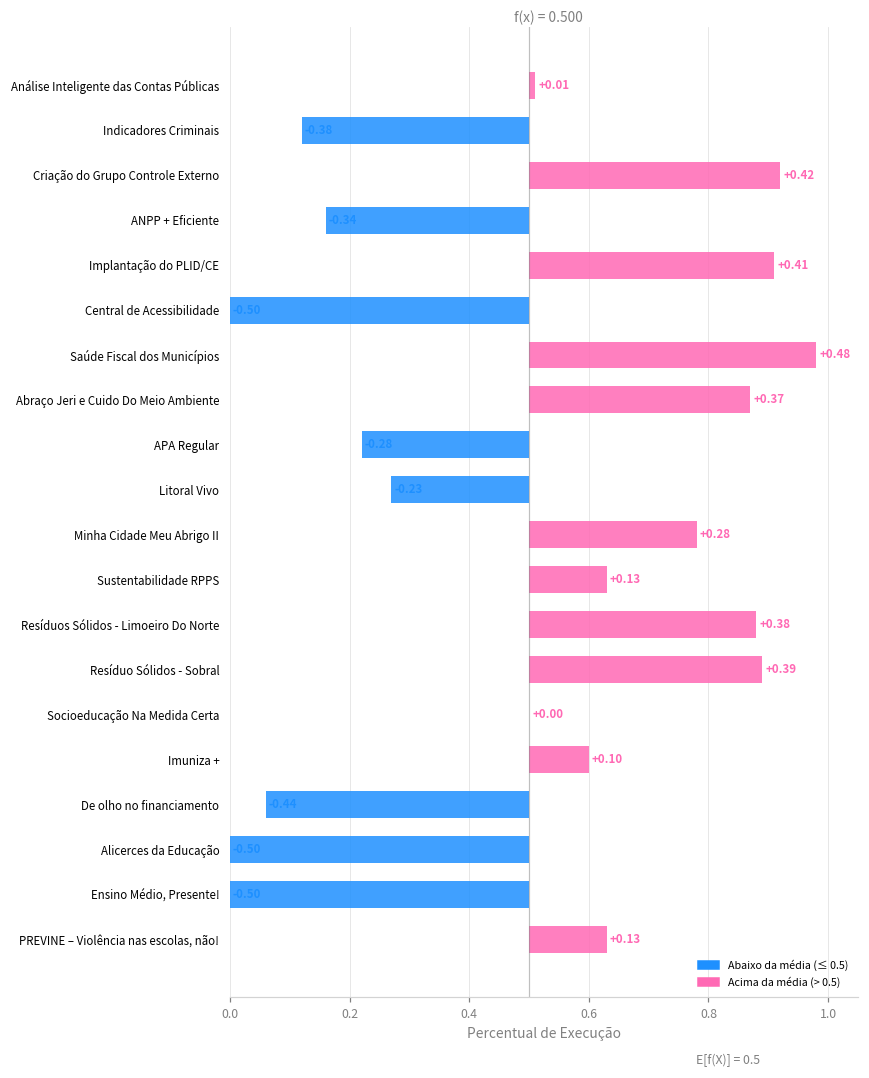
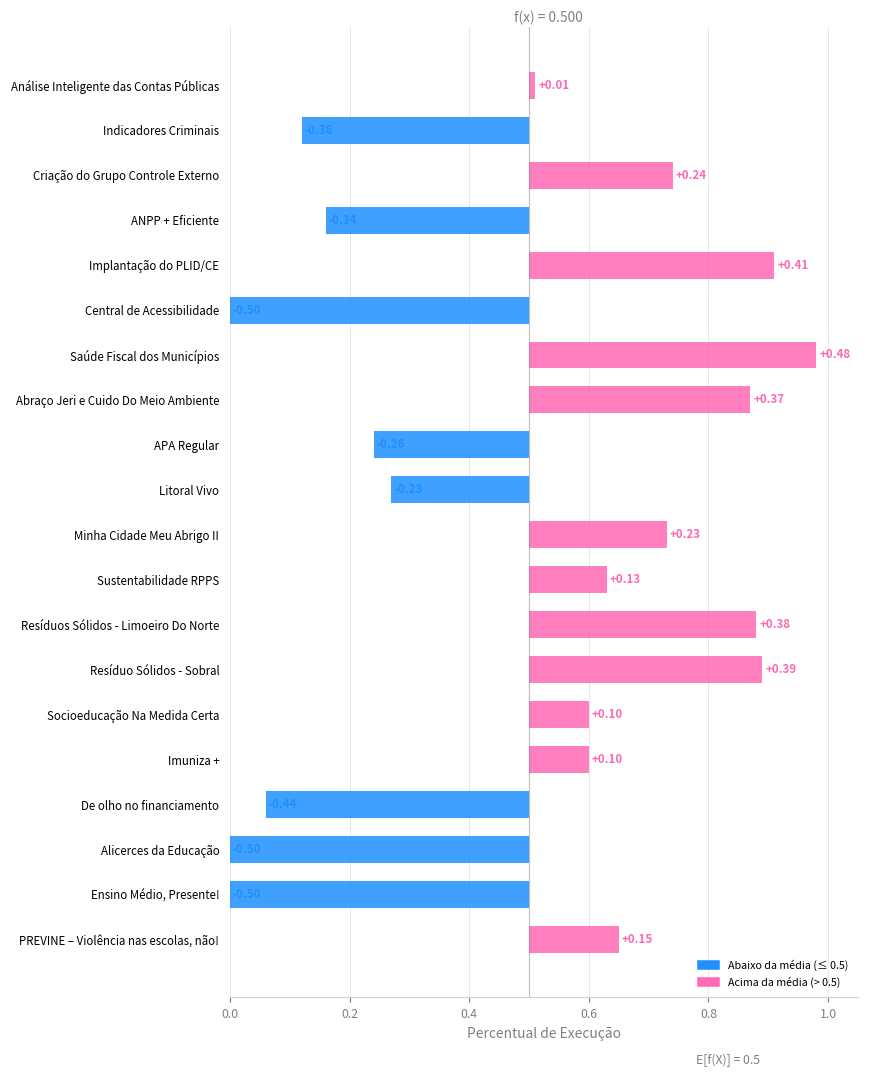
  {
    "Análise Inteligente das Contas Públicas": "+0.01",
-   "Criação do Grupo Controle Externo": "+0.42",
+   "Criação do Grupo Controle Externo": "+0.24",
    "Implantação do PLID/CE": "+0.41",
    "Saúde Fiscal dos Municípios": "+0.48",
    "Abraço Jeri e Cuido Do Meio Ambiente": "+0.37",
-   "APA Regular": "0.22",
-   "Minha Cidade Meu Abrigo II": "+0.28",
+   "APA Regular": "0.24",
+   "Minha Cidade Meu Abrigo II": "+0.23",
    "Sustentabilidade RPPS": "+0.13",
    "Resíduos Sólidos - Limoeiro Do Norte": "+0.38",
    "Resíduo Sólidos - Sobral": "+0.39",
-   "Socioeducação Na Medida Certa": "+0.00",
+   "Socioeducação Na Medida Certa": "+0.10",
    "Imuniza +": "+0.10",
-   "PREVINE – Violência nas escolas, não!": "+0.13"
+   "PREVINE – Violência nas escolas, não!": "+0.15"
  }
